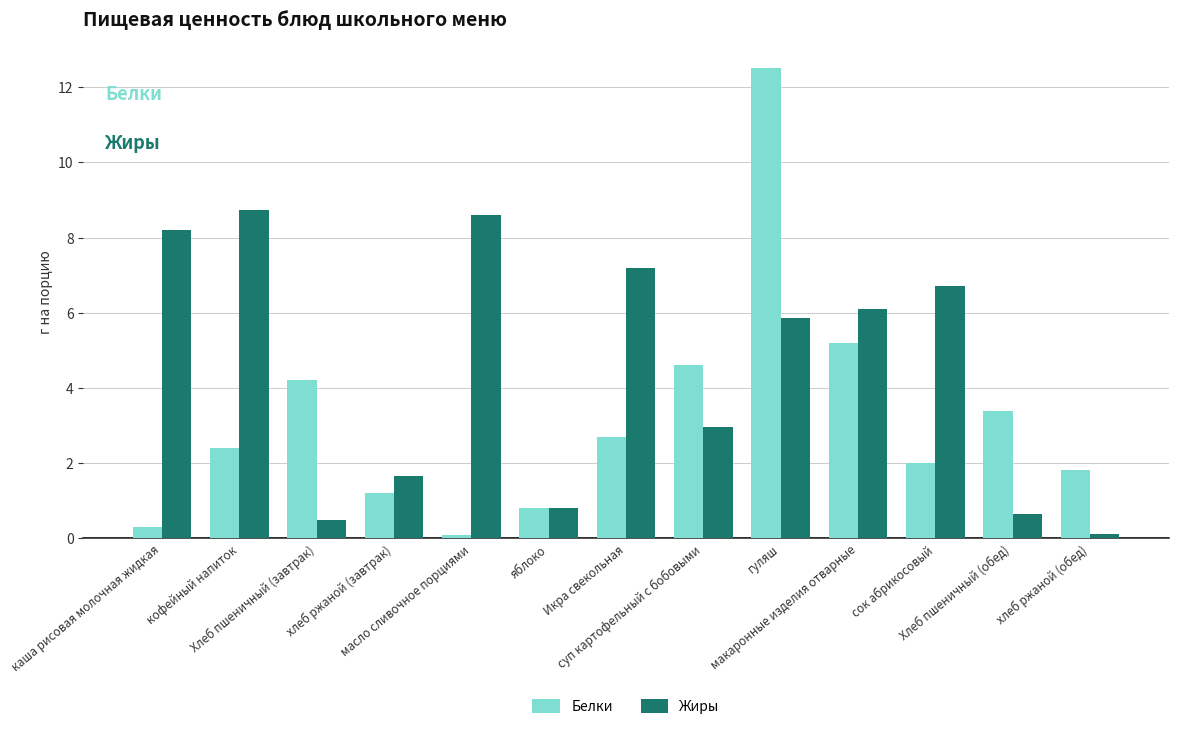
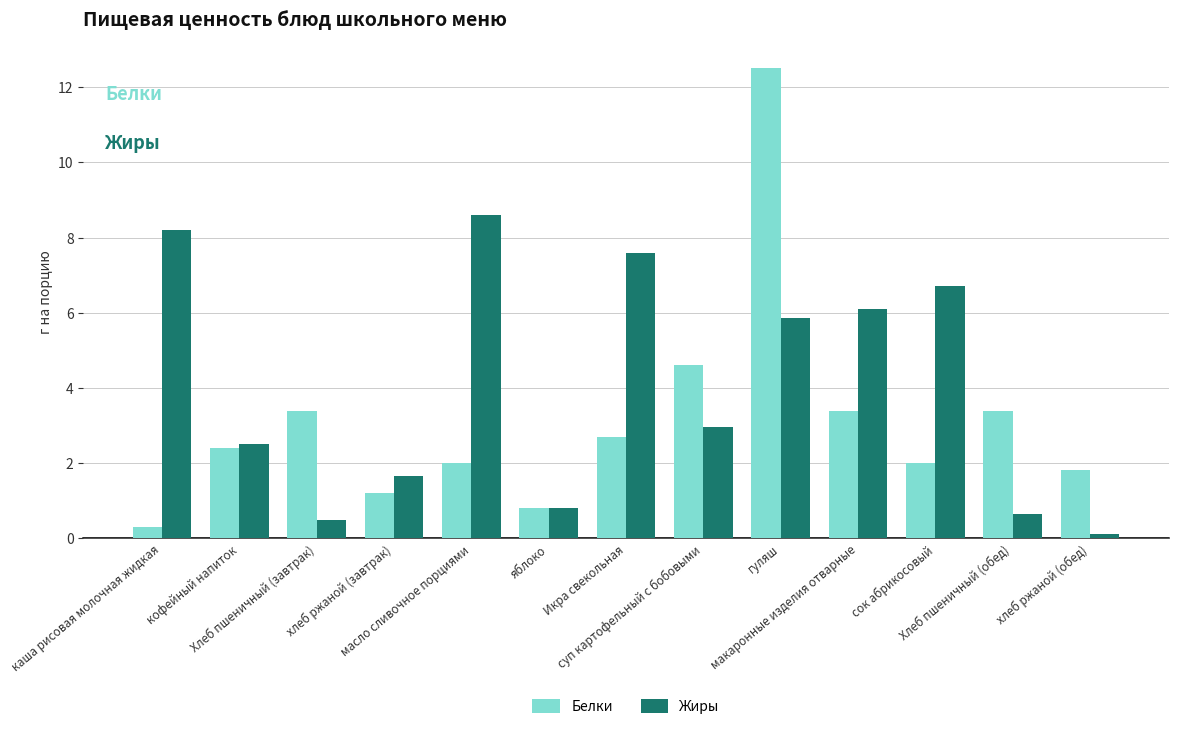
  {
    "Белки": {
      "каша рисовая молочная жидкая": 0.3,
      "кофейный напиток": 2.4,
-     "Хлеб пшеничный (завтрак)": 4.2,
+     "Хлеб пшеничный (завтрак)": 3.4,
      "хлеб ржаной (завтрак)": 1.2,
-     "масло сливочное порциями": 0.1,
+     "масло сливочное порциями": 2.0,
      "яблоко": 0.8,
      "Икра свекольная": 2.7,
      "суп картофельный с бобовыми": 4.6,
      "гуляш": 12.5,
-     "макаронные изделия отварные": 5.2,
+     "макаронные изделия отварные": 3.4,
      "сок абрикосовый": 2.0,
      "Хлеб пшеничный (обед)": 3.4,
      "хлеб ржаной (обед)": 1.8
    },
    "Жиры": {
      "каша рисовая молочная жидкая": 8.2,
-     "кофейный напиток": 8.7,
+     "кофейный напиток": 2.5,
      "Хлеб пшеничный (завтрак)": 0.5,
      "хлеб ржаной (завтрак)": 1.7,
      "масло сливочное порциями": 8.6,
      "яблоко": 0.8,
-     "Икра свекольная": 7.2,
+     "Икра свекольная": 7.6,
      "суп картофельный с бобовыми": 3.0,
      "гуляш": 5.9,
      "макаронные изделия отварные": 6.1,
      "сок абрикосовый": 6.7,
      "Хлеб пшеничный (обед)": 0.6,
      "хлеб ржаной (обед)": 0.1
    }
  }
